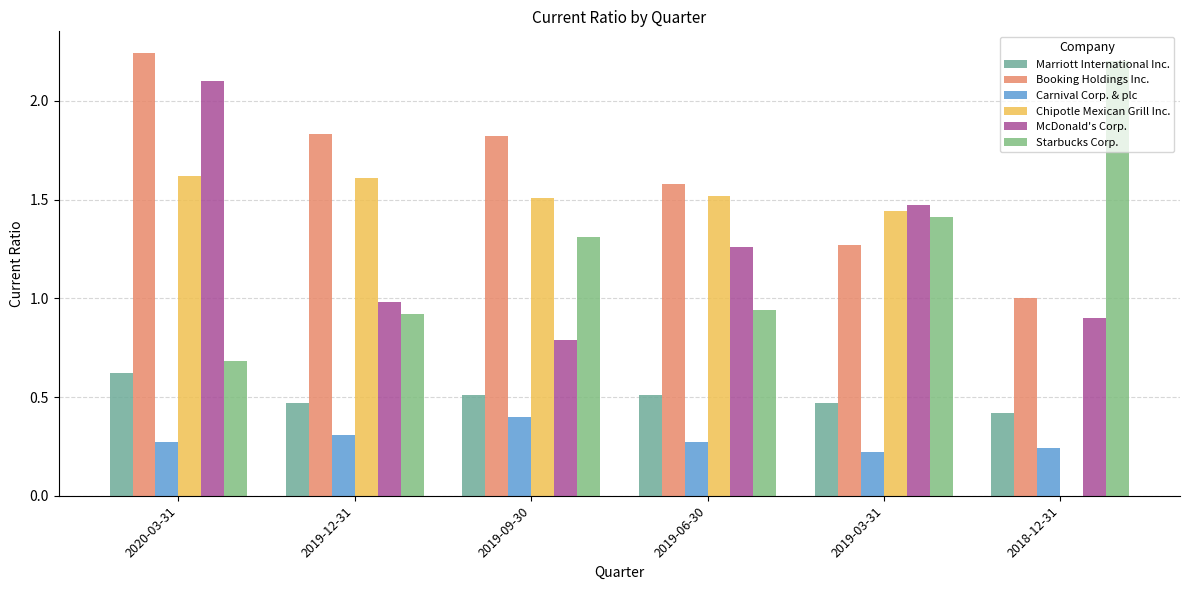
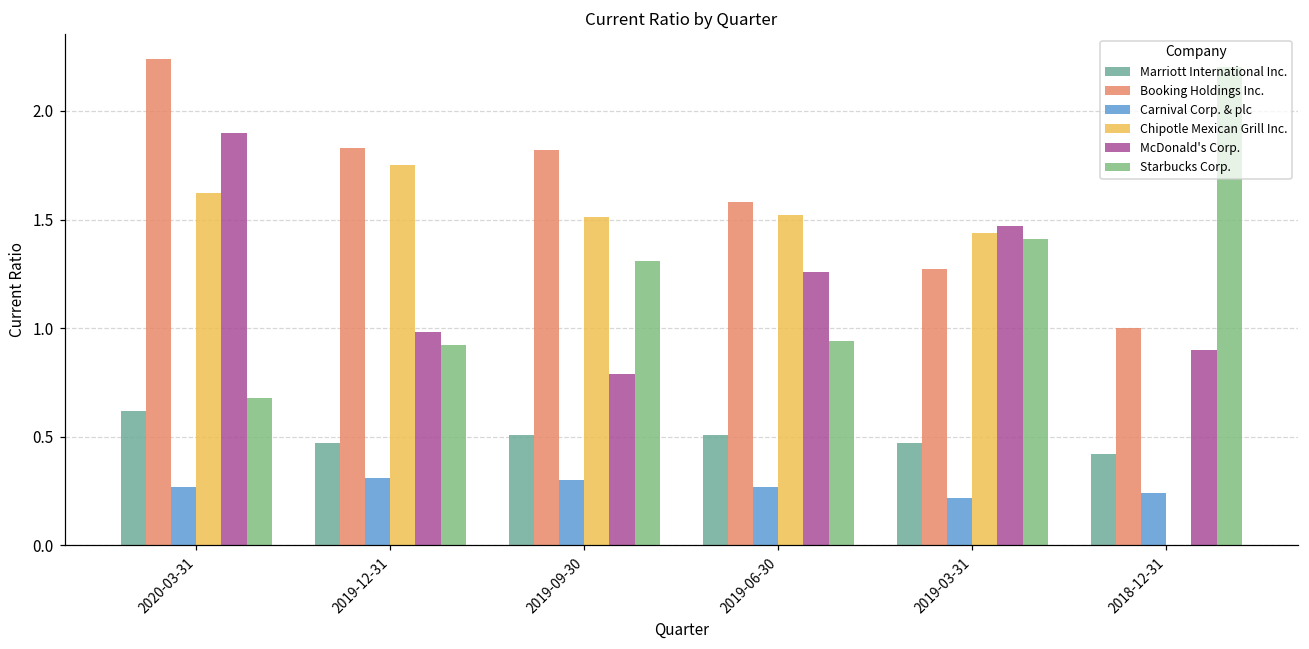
  {
    "Booking Holdings Inc.": {
      "2020-03-31": 2.24,
      "2019-12-31": 1.83,
      "2019-09-30": 1.82,
      "2019-06-30": 1.58,
      "2019-03-31": 1.27,
      "2018-12-31": 1.00
    },
    "Carnival Corp. & plc": {
      "2020-03-31": 0.27,
      "2019-12-31": 0.3,
-     "2019-09-30": 0.4,
+     "2019-09-30": 0.3,
      "2019-06-30": 0.27,
      "2019-03-31": 0.22,
      "2018-12-31": 0.24
    },
    "Chipotle Mexican Grill Inc.": {
      "2020-03-31": 1.62,
-     "2019-12-31": 1.61,
+     "2019-12-31": 1.75,
      "2019-09-30": 1.51,
      "2019-06-30": 1.52,
      "2019-03-31": 1.44,
      "2018-12-31": 0.00
    },
    "McDonald's Corp.": {
-     "2020-03-31": 2.1,
+     "2020-03-31": 1.9,
      "2019-12-31": 0.98,
      "2019-09-30": 0.8,
      "2019-06-30": 1.26,
      "2019-03-31": 1.47,
      "2018-12-31": 0.9
    }
  }
